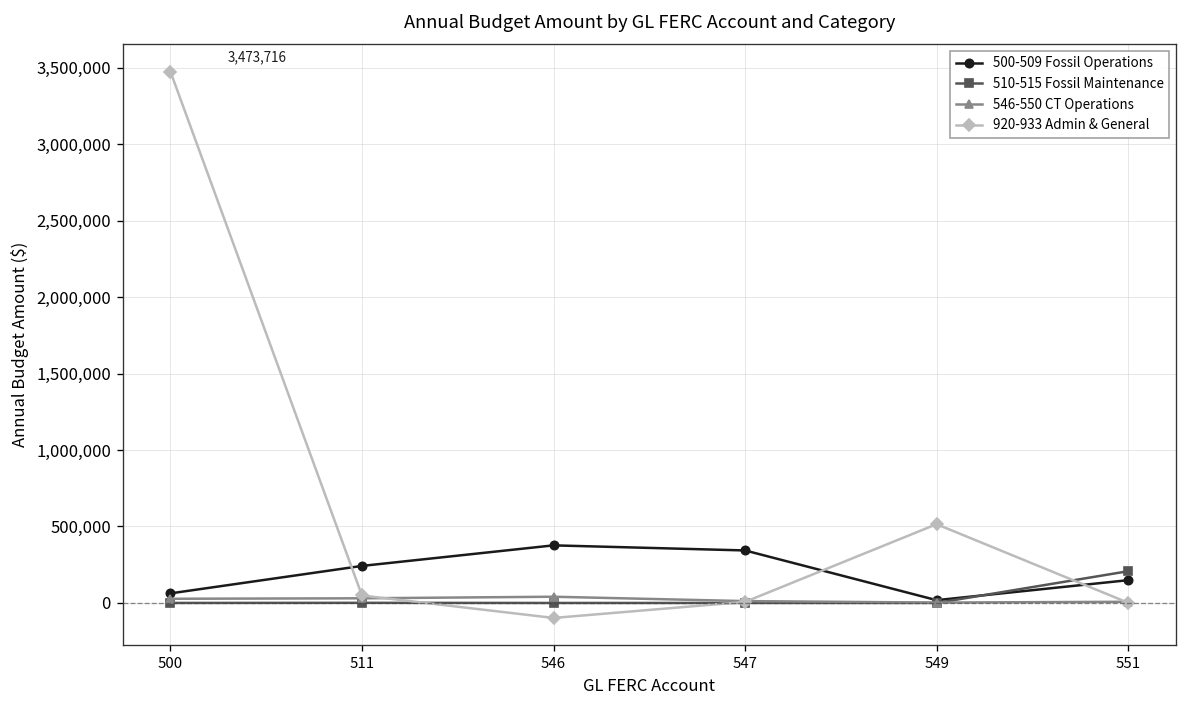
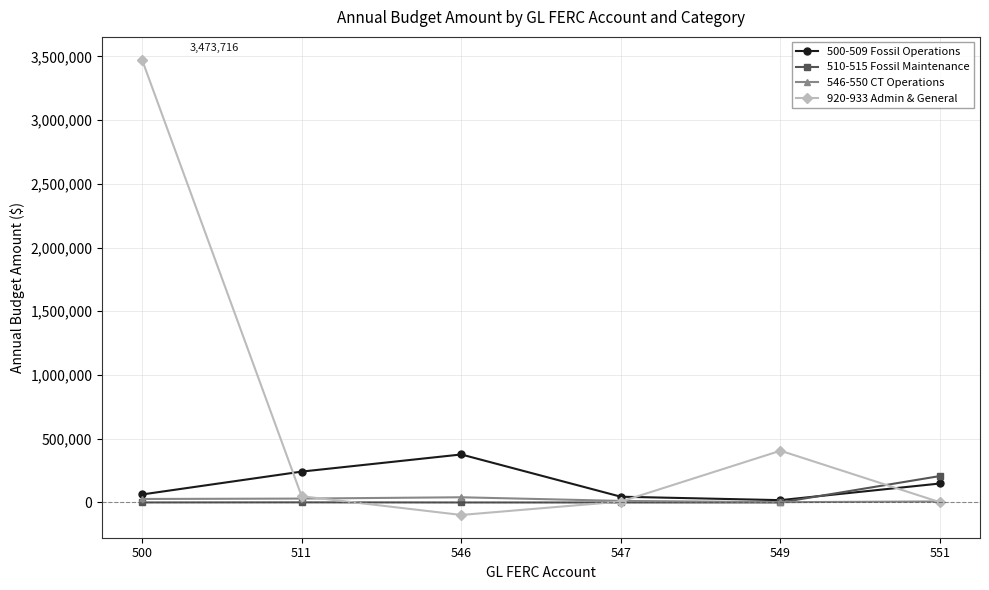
  {
    "500-509 Fossil Operations": {
      "500": "60,000",
      "511": "240,000",
      "546": "380,000",
-     "547": "340,000",
+     "547": "50,000",
      "551": "150,000"
    },
    "510-515 Fossil Maintenance": {
      "500": "0",
      "511": "0",
      "546": "0",
      "551": "210,000"
    },
    "546-550 CT Operations": {
      "500": "30,000",
      "546": "40,000"
    },
    "920-933 Admin & General": {
      "500": "3,470,000",
      "546": "-100,000",
-     "549": "510,000"
+     "549": "410,000"
    }
  }
